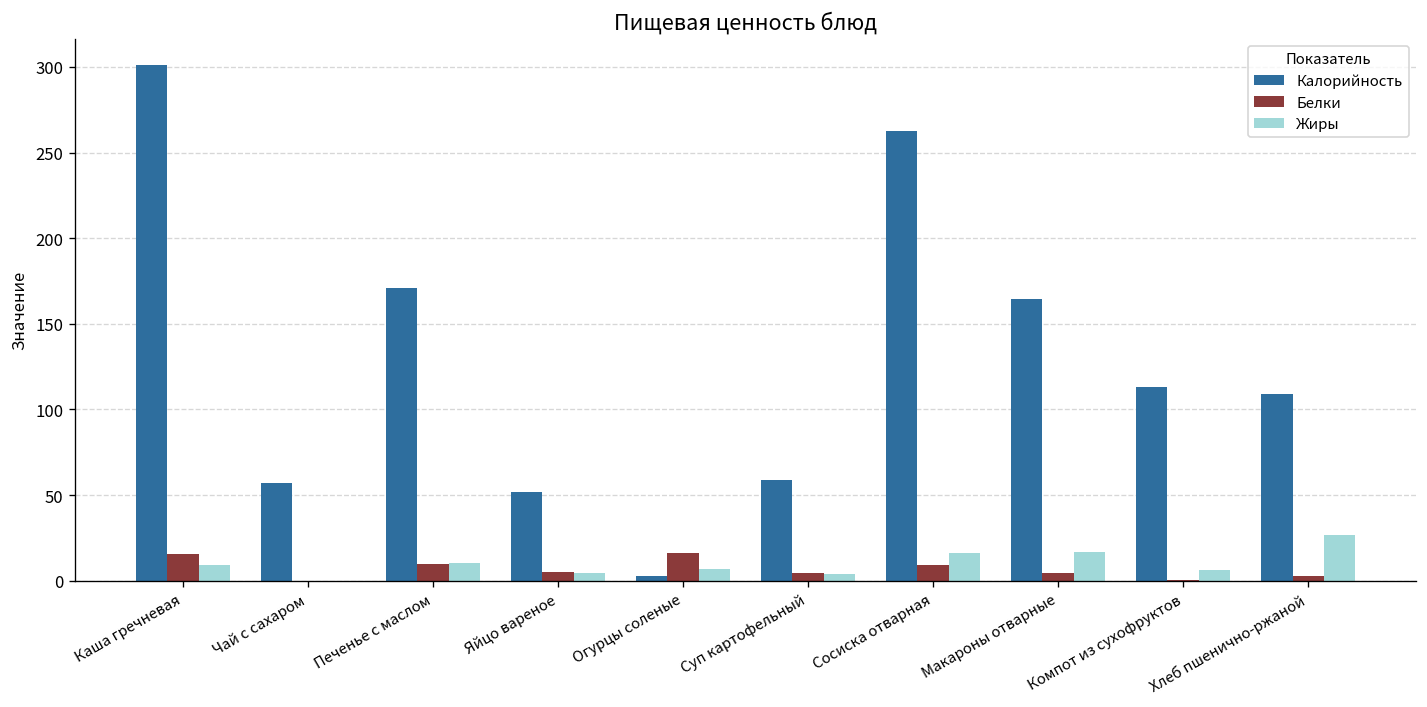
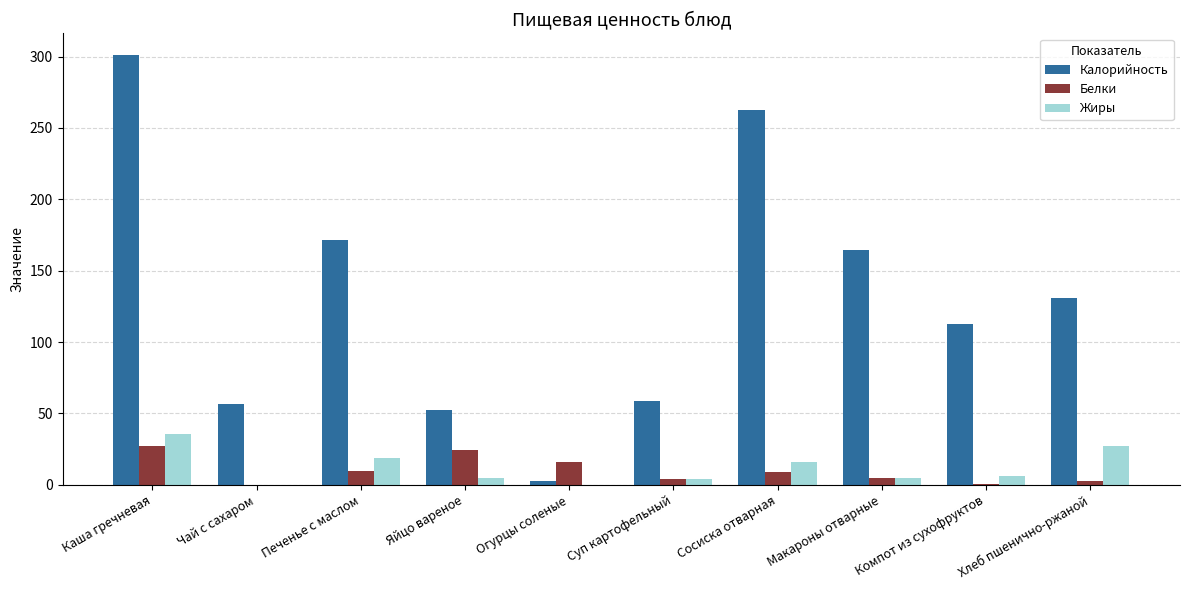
  {
    "Калорийность": {
      "Каша гречневая": 301,
      "Чай с сахаром": 57,
      "Печенье с маслом": 171,
      "Яйцо вареное": 52,
      "Огурцы соленые": 3,
      "Суп картофельный": 59,
      "Сосиска отварная": 262,
      "Макароны отварные": 164,
      "Компот из сухофруктов": 113,
-     "Хлеб пшенично-ржаной": 109
+     "Хлеб пшенично-ржаной": 131
    },
    "Белки": {
-     "Каша гречневая": 15,
+     "Каша гречневая": 27,
      "Чай с сахаром": 0,
      "Печенье с маслом": 10,
-     "Яйцо вареное": 5,
+     "Яйцо вареное": 24,
      "Огурцы соленые": 16,
      "Суп картофельный": 4,
      "Сосиска отварная": 9,
      "Макароны отварные": 5,
      "Хлеб пшенично-ржаной": 3
    },
    "Жиры": {
-     "Каша гречневая": 9,
+     "Каша гречневая": 35,
      "Чай с сахаром": 0,
-     "Печенье с маслом": 10,
+     "Печенье с маслом": 19,
      "Яйцо вареное": 5,
-     "Огурцы соленые": 7,
+     "Огурцы соленые": 0,
      "Суп картофельный": 4,
      "Сосиска отварная": 16,
-     "Макароны отварные": 17,
+     "Макароны отварные": 5,
      "Компот из сухофруктов": 6,
      "Хлеб пшенично-ржаной": 27
    }
  }
